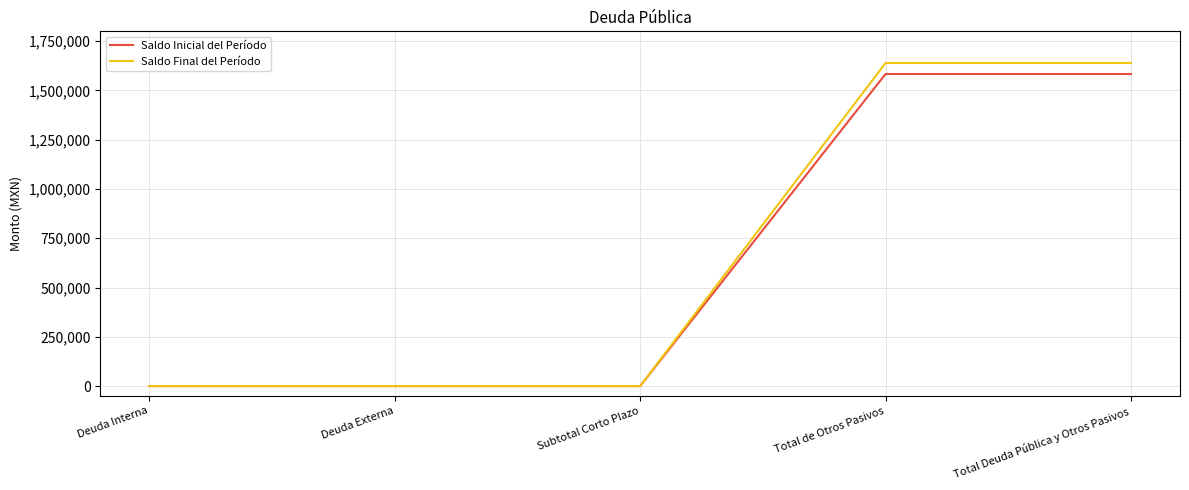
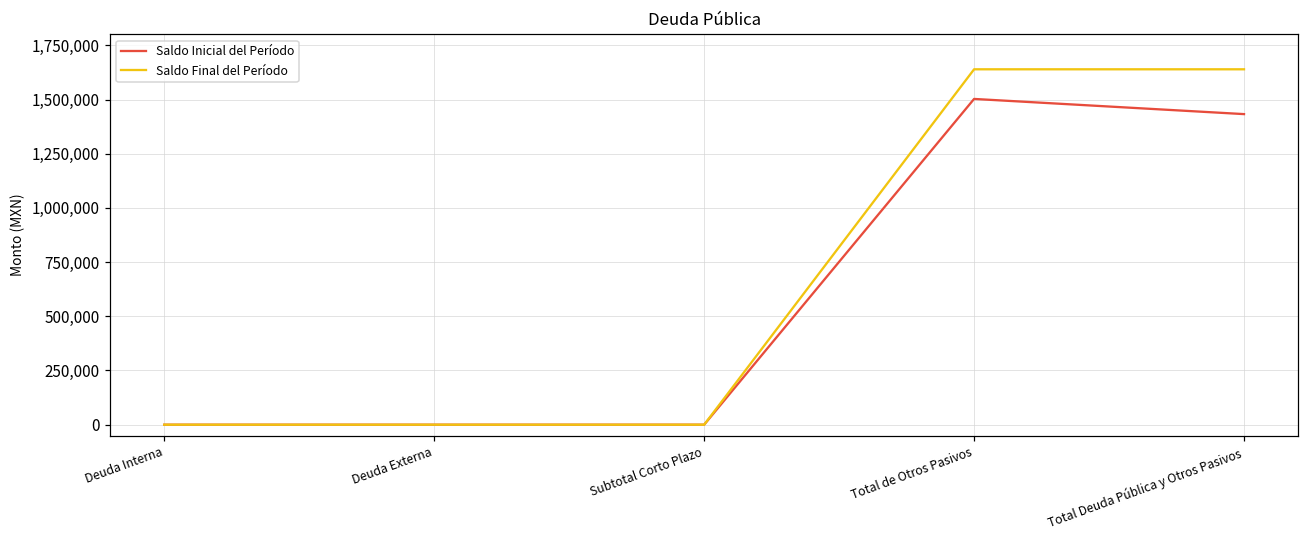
  {
    "Saldo Inicial del Período": {
-     "Total de Otros Pasivos": "1,580,000",
-     "Total Deuda Pública y Otros Pasivos": "1,580,000"
+     "Total de Otros Pasivos": "1,500,000",
+     "Total Deuda Pública y Otros Pasivos": "1,430,000"
    },
    "Saldo Final del Período": {
      "Total de Otros Pasivos": "1,640,000",
      "Total Deuda Pública y Otros Pasivos": "1,640,000"
    }
  }
